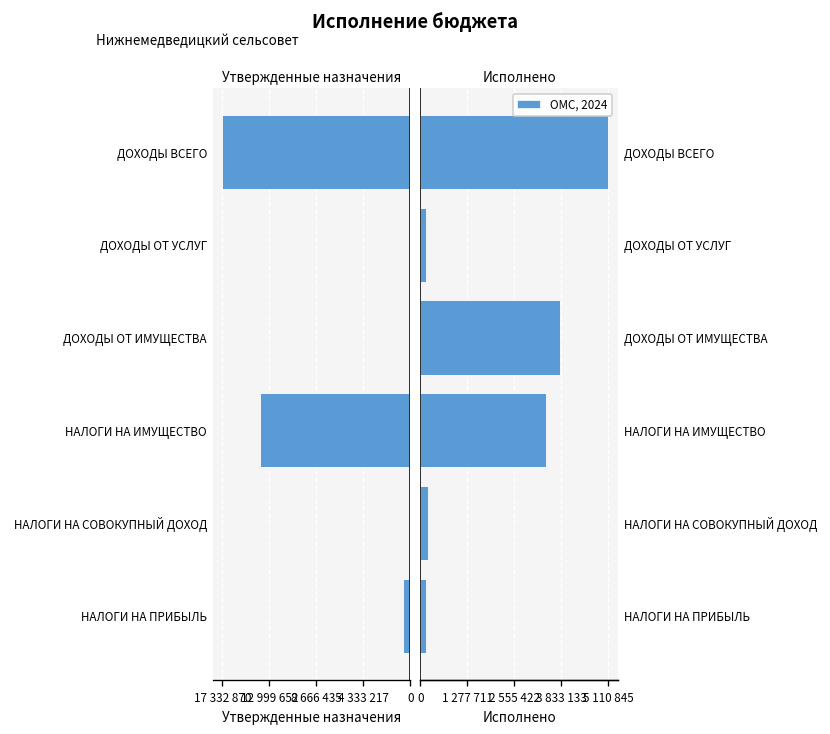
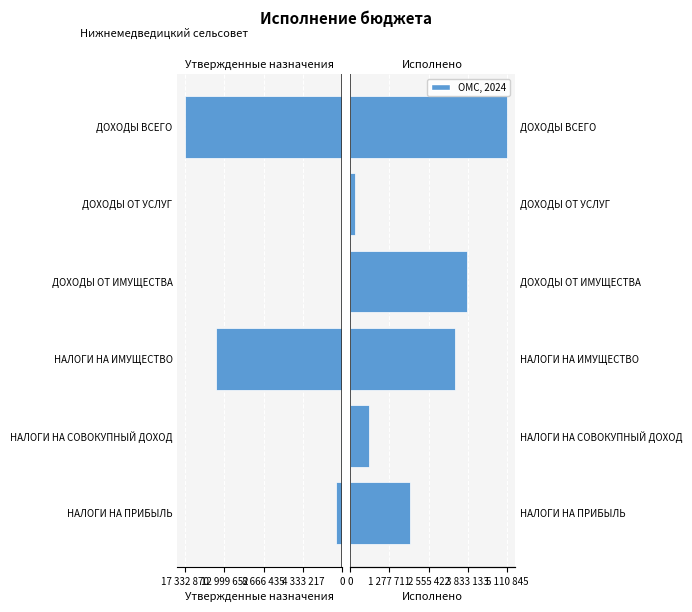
  {
    "Исполнено": {
      "ДОХОДЫ ВСЕГО": 5100000,
      "ДОХОДЫ ОТ УСЛУГ": 200000,
      "ДОХОДЫ ОТ ИМУЩЕСТВА": 3800000,
      "НАЛОГИ НА ИМУЩЕСТВО": 3400000,
-     "НАЛОГИ НА СОВОКУПНЫЙ ДОХОД": 200000,
-     "НАЛОГИ НА ПРИБЫЛЬ": 200000
+     "НАЛОГИ НА СОВОКУПНЫЙ ДОХОД": 600000,
+     "НАЛОГИ НА ПРИБЫЛЬ": 1900000
    }
  }
